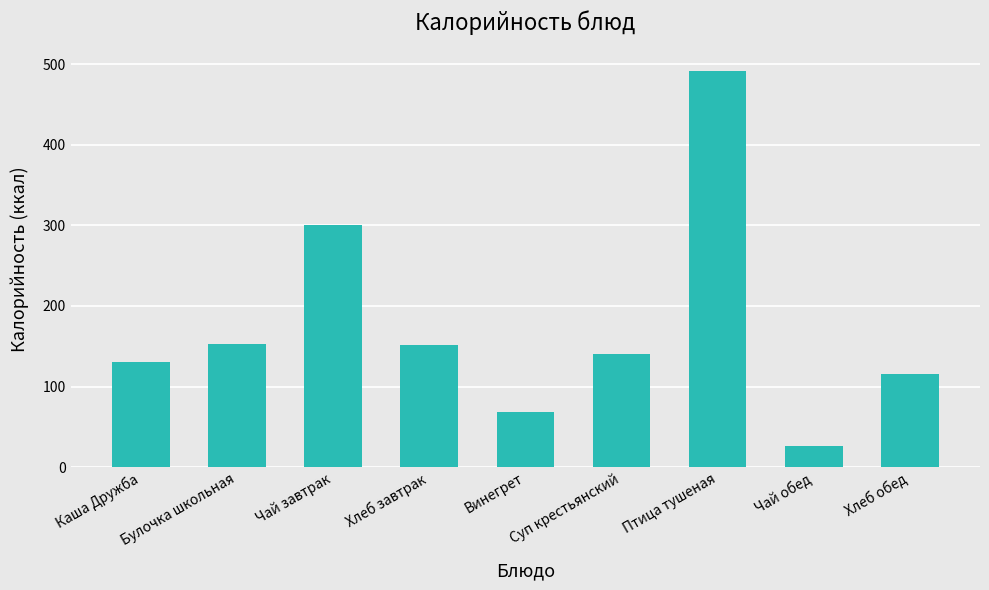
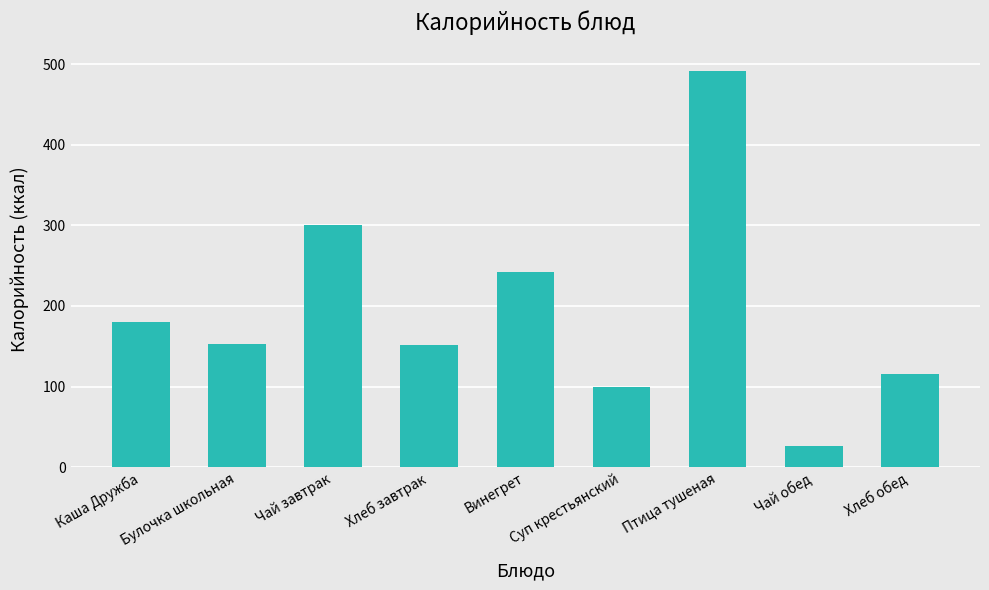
  {
-   "Каша Дружба": 130,
+   "Каша Дружба": 180,
    "Булочка школьная": 150,
    "Чай завтрак": 300,
    "Хлеб завтрак": 150,
-   "Винегрет": 70,
-   "Суп крестьянский": 140,
+   "Винегрет": 240,
+   "Суп крестьянский": 100,
    "Птица тушеная": 490,
    "Чай обед": 30,
    "Хлеб обед": 120
  }
